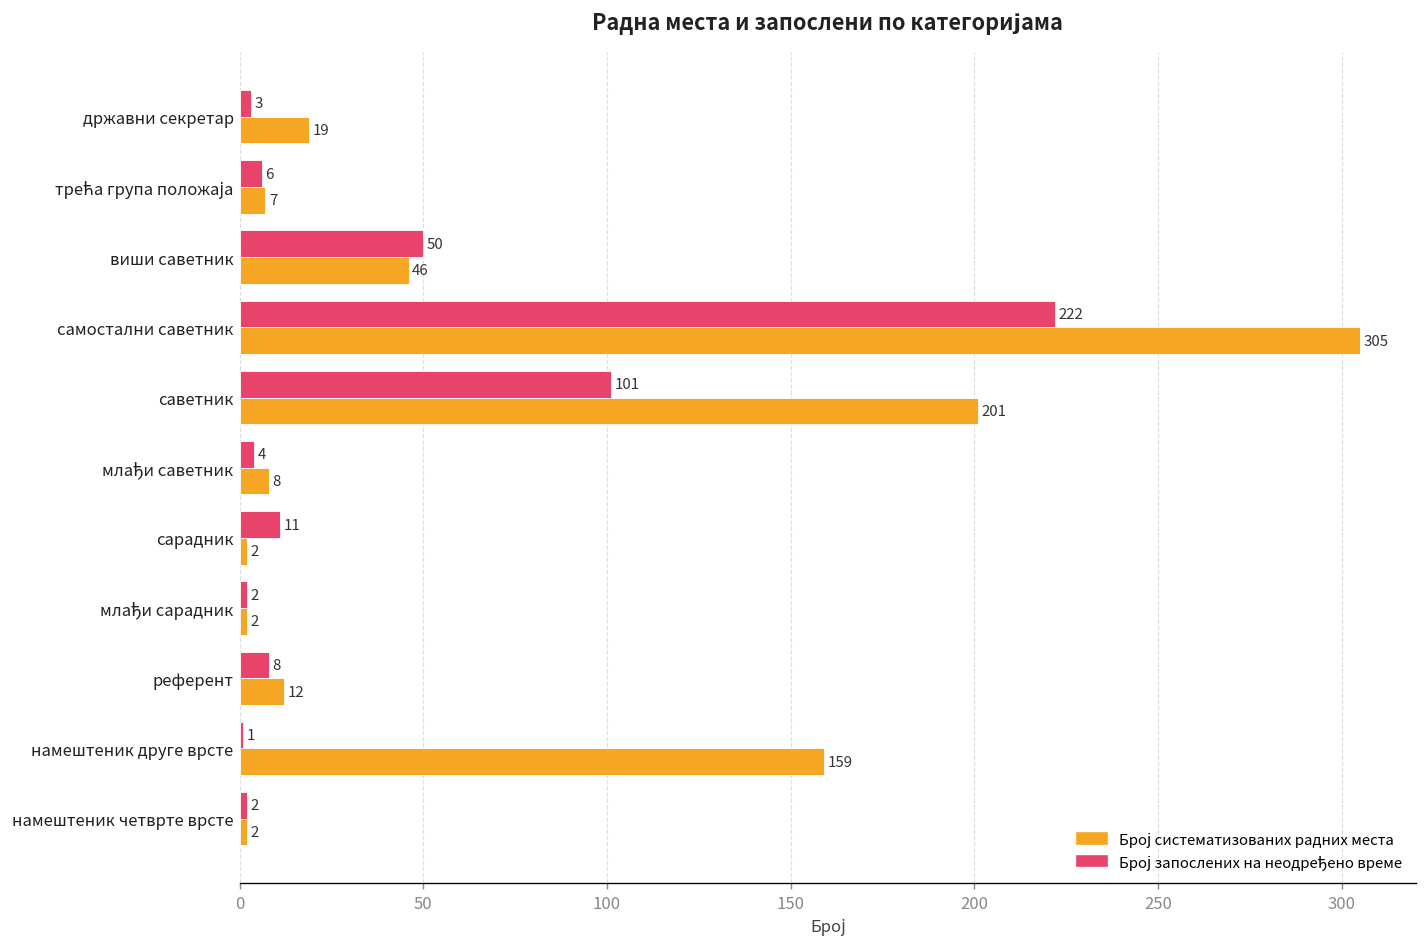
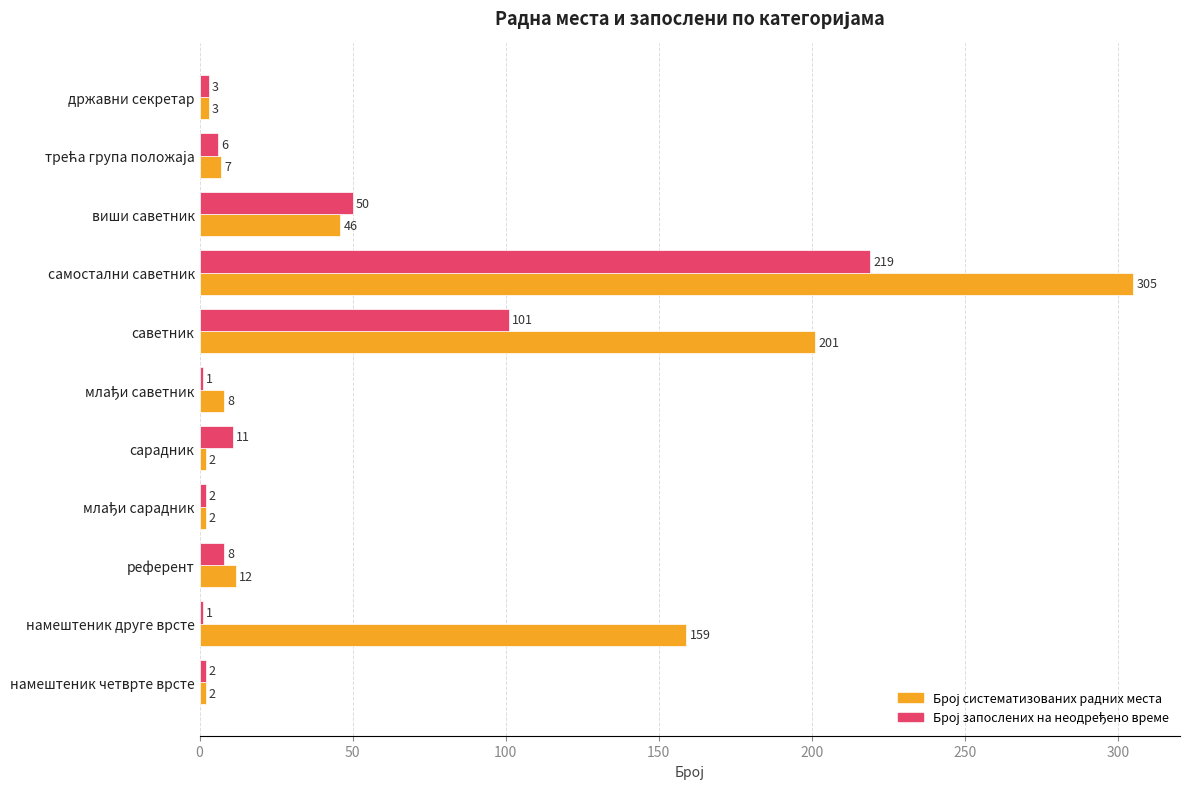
  {
    "Број систематизованих радних места": {
-     "државни секретар": 19,
+     "државни секретар": 3,
      "трећа група положаја": 7,
      "виши саветник": 46,
      "самостални саветник": 305,
      "саветник": 201,
      "млађи саветник": 8,
      "сарадник": 2,
      "млађи сарадник": 2,
      "референт": 12,
      "намештеник друге врсте": 159,
      "намештеник четврте врсте": 2
    },
    "Број запослених на неодређено време": {
      "државни секретар": 3,
      "трећа група положаја": 6,
      "виши саветник": 50,
-     "самостални саветник": 222,
+     "самостални саветник": 219,
      "саветник": 101,
-     "млађи саветник": 4,
+     "млађи саветник": 1,
      "сарадник": 11,
      "млађи сарадник": 2,
      "референт": 8,
      "намештеник друге врсте": 1,
      "намештеник четврте врсте": 2
    }
  }
